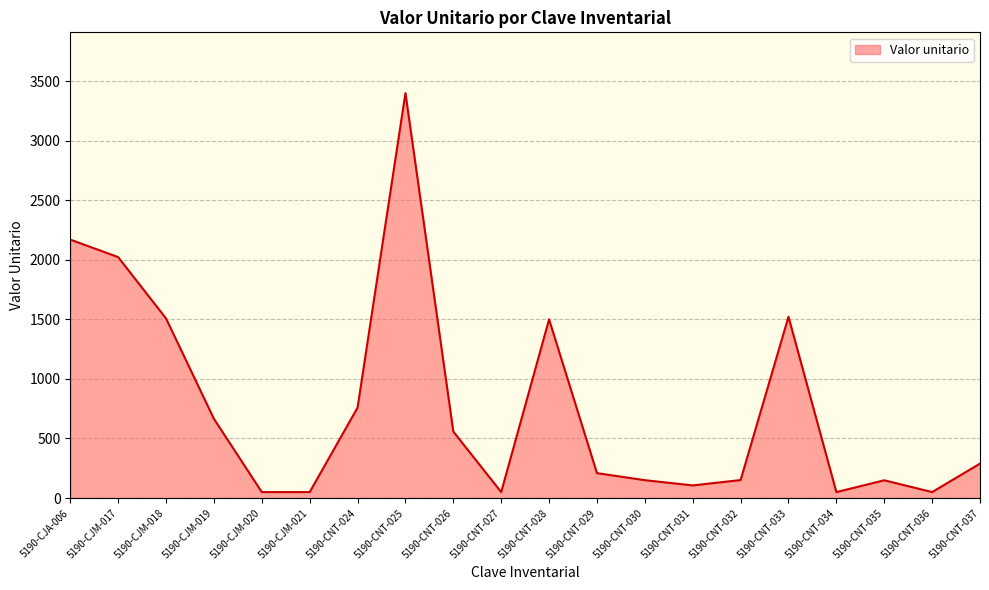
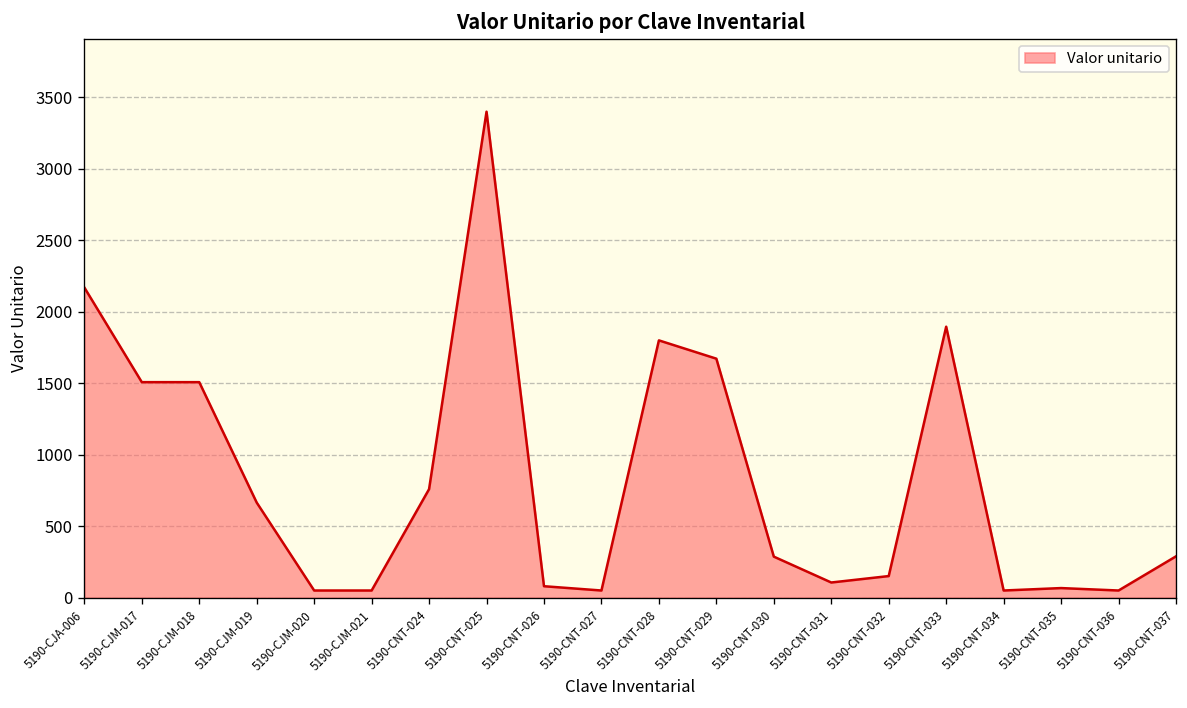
  {
    "5190-CJA-006": 2170,
-   "5190-CJM-017": 2020,
+   "5190-CJM-017": 1510,
    "5190-CJM-018": 1510,
    "5190-CJM-019": 670,
    "5190-CJM-020": 50,
    "5190-CJM-021": 50,
    "5190-CNT-024": 760,
    "5190-CNT-025": 3400,
-   "5190-CNT-026": 560,
+   "5190-CNT-026": 80,
    "5190-CNT-027": 50,
-   "5190-CNT-028": 1500,
-   "5190-CNT-029": 210,
-   "5190-CNT-030": 150,
+   "5190-CNT-028": 1800,
+   "5190-CNT-029": 1670,
+   "5190-CNT-030": 290,
    "5190-CNT-031": 110,
    "5190-CNT-032": 150,
-   "5190-CNT-033": 1520,
+   "5190-CNT-033": 1900,
    "5190-CNT-034": 50,
-   "5190-CNT-035": 150,
+   "5190-CNT-035": 70,
    "5190-CNT-036": 50,
    "5190-CNT-037": 290
  }
